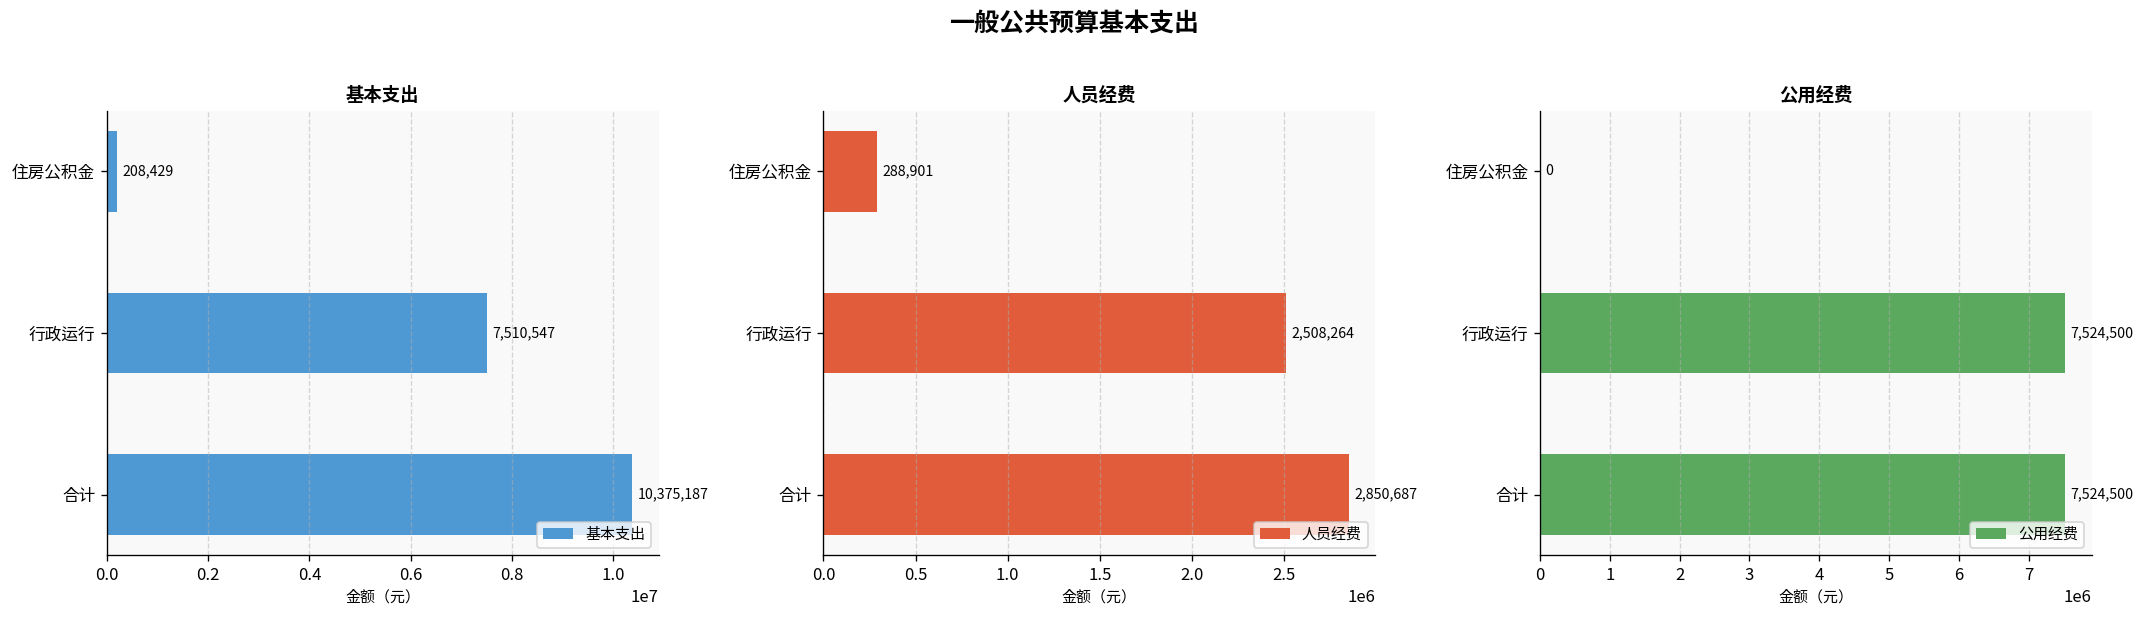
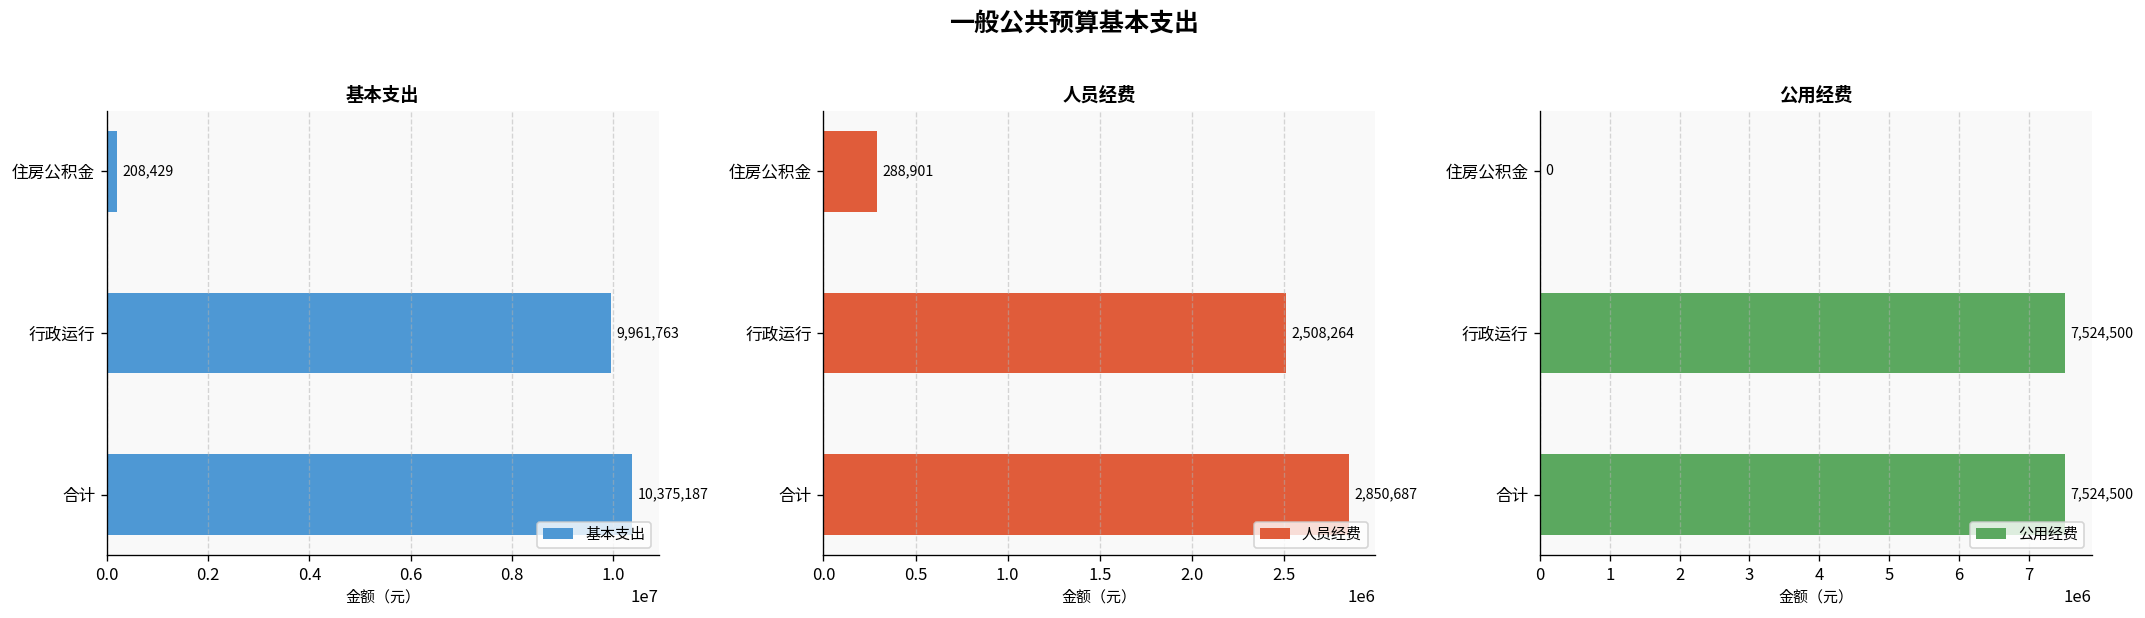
  {
    "基本支出": {
      "住房公积金": "208,429",
-     "行政运行": "7,510,547",
+     "行政运行": "9,961,763",
      "合计": "10,375,187"
    },
    "人员经费": {
      "住房公积金": "288,901",
      "行政运行": "2,508,264",
      "合计": "2,850,687"
    },
    "公用经费": {
      "住房公积金": "0",
      "行政运行": "7,524,500",
      "合计": "7,524,500"
    }
  }
